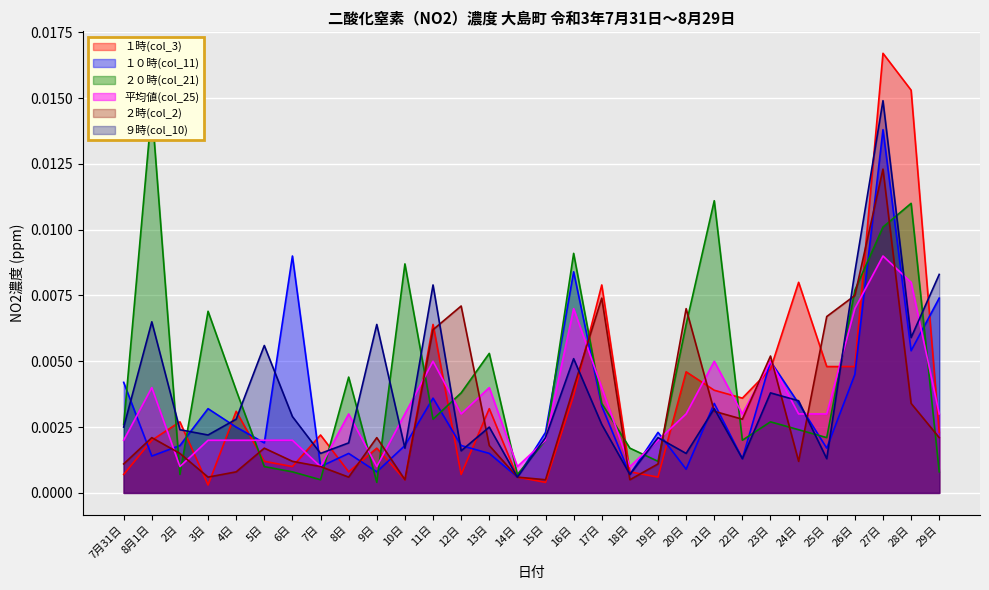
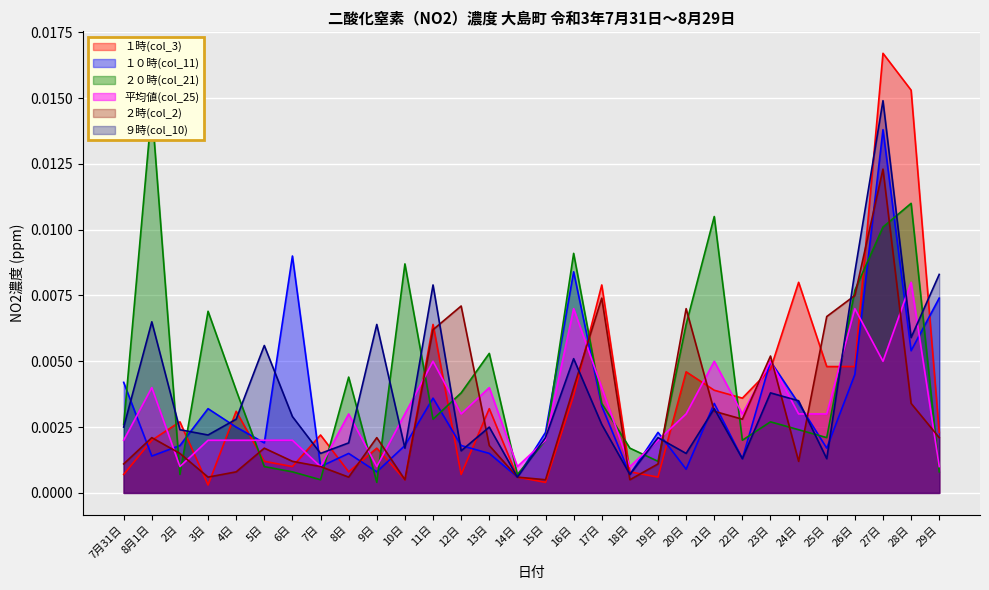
  {
    "１時(col_3)": {
      "7月31日": 0.0007,
      "8月1日": 0.0020,
      "2日": 0.0027,
      "3日": 0.0003,
      "4日": 0.0031,
      "5日": 0.0012,
      "6日": 0.0010,
      "7日": 0.0022,
      "8日": 0.0008,
      "9日": 0.0017,
      "11日": 0.0064,
      "12日": 0.0007,
      "13日": 0.0032,
      "15日": 0.0004,
      "16日": 0.0037,
      "17日": 0.0079,
      "18日": 0.0008,
      "19日": 0.0006,
      "20日": 0.0046,
      "21日": 0.0039,
      "22日": 0.0036,
      "23日": 0.0047,
      "24日": 0.0080,
      "25日": 0.0048,
      "26日": 0.0048,
      "27日": 0.0167,
      "28日": 0.0153,
      "29日": 0.0023
    },
    "１０時(col_11)": {
      "7月31日": 0.0042,
      "8月1日": 0.0014,
      "2日": 0.0018,
      "3日": 0.0032,
      "4日": 0.0025,
      "5日": 0.0019,
      "6日": 0.0090,
      "8日": 0.0015,
      "9日": 0.0008,
      "10日": 0.0018,
      "11日": 0.0036,
      "12日": 0.0018,
      "13日": 0.0015,
      "15日": 0.0023,
      "16日": 0.0084,
      "17日": 0.0033,
      "19日": 0.0023,
      "20日": 0.0009,
      "21日": 0.0034,
      "24日": 0.0034,
      "25日": 0.0017,
      "26日": 0.0045,
      "27日": 0.0138,
      "28日": 0.0054,
      "29日": 0.0074
    },
    "２０時(col_21)": {
      "7月31日": 0.0026,
      "2日": 0.0007,
      "3日": 0.0069,
      "4日": 0.0039,
      "5日": 0.0010,
      "6日": 0.0008,
      "7日": 0.0005,
      "8日": 0.0044,
      "9日": 0.0004,
      "10日": 0.0087,
      "11日": 0.0028,
      "12日": 0.0038,
      "13日": 0.0053,
      "14日": 0.0007,
      "16日": 0.0091,
      "17日": 0.0034,
      "18日": 0.0017,
      "19日": 0.0012,
      "20日": 0.0064,
-     "21日": 0.0111,
+     "21日": 0.0105,
      "22日": 0.0020,
      "23日": 0.0027,
      "24日": 0.0024,
      "25日": 0.0021,
      "26日": 0.0077,
      "27日": 0.0101,
      "28日": 0.0110,
      "29日": 0.0008
    },
    "平均値(col_25)": {
      "7月31日": 0.002,
      "8月1日": 0.004,
      "2日": 0.001,
      "3日": 0.002,
      "4日": 0.002,
      "5日": 0.002,
      "6日": 0.002,
      "8日": 0.003,
      "9日": 0.001,
      "10日": 0.003,
      "11日": 0.005,
      "12日": 0.003,
      "13日": 0.004,
      "14日": 0.001,
      "16日": 0.007,
      "17日": 0.004,
      "18日": 0.001,
      "19日": 0.002,
      "20日": 0.003,
      "21日": 0.005,
      "22日": 0.003,
      "24日": 0.003,
      "25日": 0.003,
      "26日": 0.007,
-     "27日": 0.009,
+     "27日": 0.005,
      "28日": 0.008,
-     "29日": 0.003
+     "29日": 0.001
    },
    "２時(col_2)": {
      "7月31日": 0.0011,
      "8月1日": 0.0021,
      "2日": 0.0015,
      "3日": 0.0006,
      "4日": 0.0008,
      "5日": 0.0017,
      "6日": 0.0012,
      "8日": 0.0006,
      "9日": 0.0021,
      "11日": 0.0062,
      "12日": 0.0071,
      "13日": 0.0018,
      "15日": 0.0005,
      "16日": 0.0040,
      "17日": 0.0074,
      "18日": 0.0005,
      "19日": 0.0011,
      "20日": 0.0070,
      "21日": 0.0031,
      "22日": 0.0028,
      "23日": 0.0052,
      "24日": 0.0012,
      "25日": 0.0067,
      "26日": 0.0075,
      "27日": 0.0123,
      "28日": 0.0034,
      "29日": 0.0021
    },
    "９時(col_10)": {
      "7月31日": 0.0025,
      "8月1日": 0.0065,
      "2日": 0.0024,
      "3日": 0.0022,
      "4日": 0.0028,
      "5日": 0.0056,
      "6日": 0.0029,
      "7日": 0.0015,
      "8日": 0.0019,
      "9日": 0.0064,
      "10日": 0.0017,
      "11日": 0.0079,
      "12日": 0.0016,
      "13日": 0.0025,
      "15日": 0.0021,
      "16日": 0.0051,
      "17日": 0.0026,
      "19日": 0.0021,
      "20日": 0.0015,
      "21日": 0.0032,
      "23日": 0.0038,
      "24日": 0.0035,
      "25日": 0.0013,
      "26日": 0.0084,
      "27日": 0.0149,
      "28日": 0.0059,
      "29日": 0.0083
    }
  }
